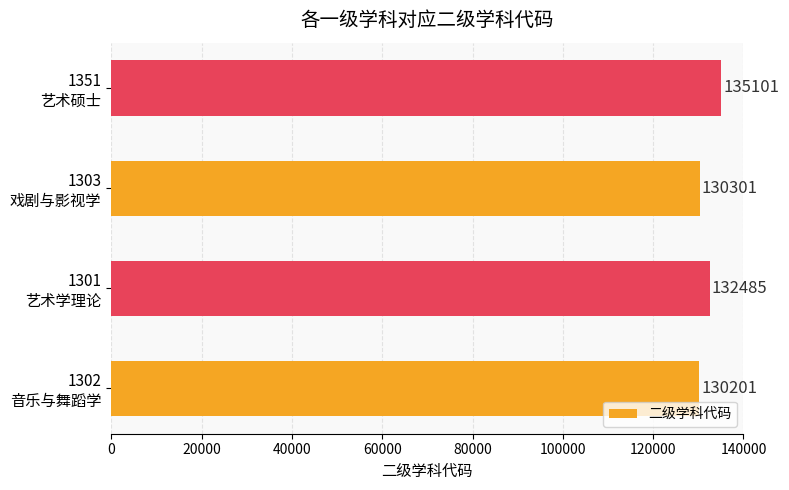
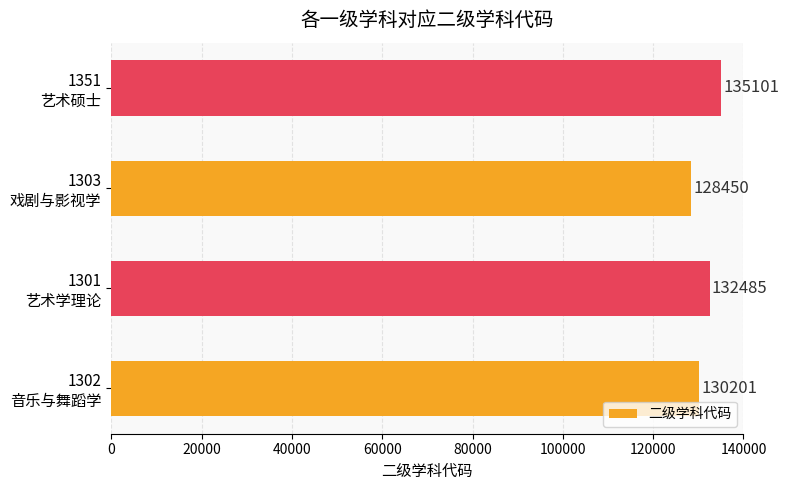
  {
    "1351 艺术硕士": 135101,
-   "1303 戏剧与影视学": 130301,
+   "1303 戏剧与影视学": 128450,
    "1301 艺术学理论": 132485,
    "1302 音乐与舞蹈学": 130201
  }
